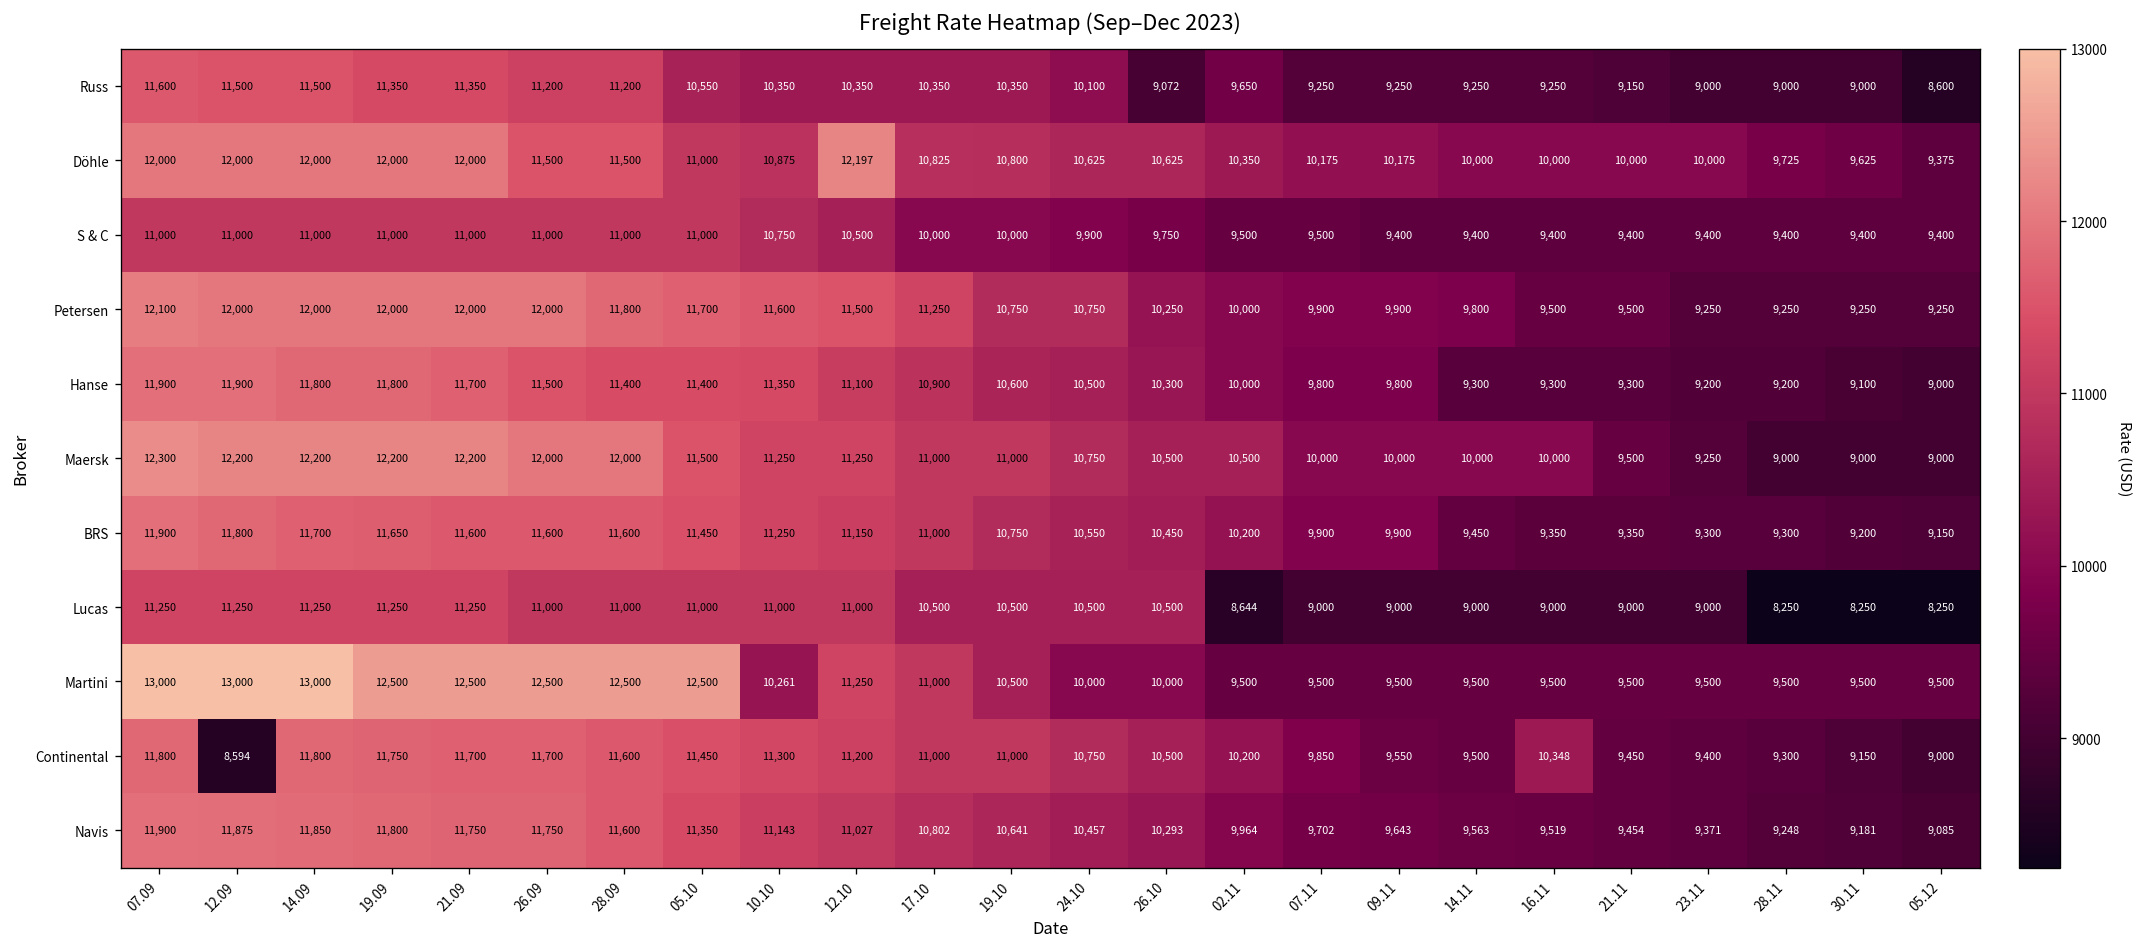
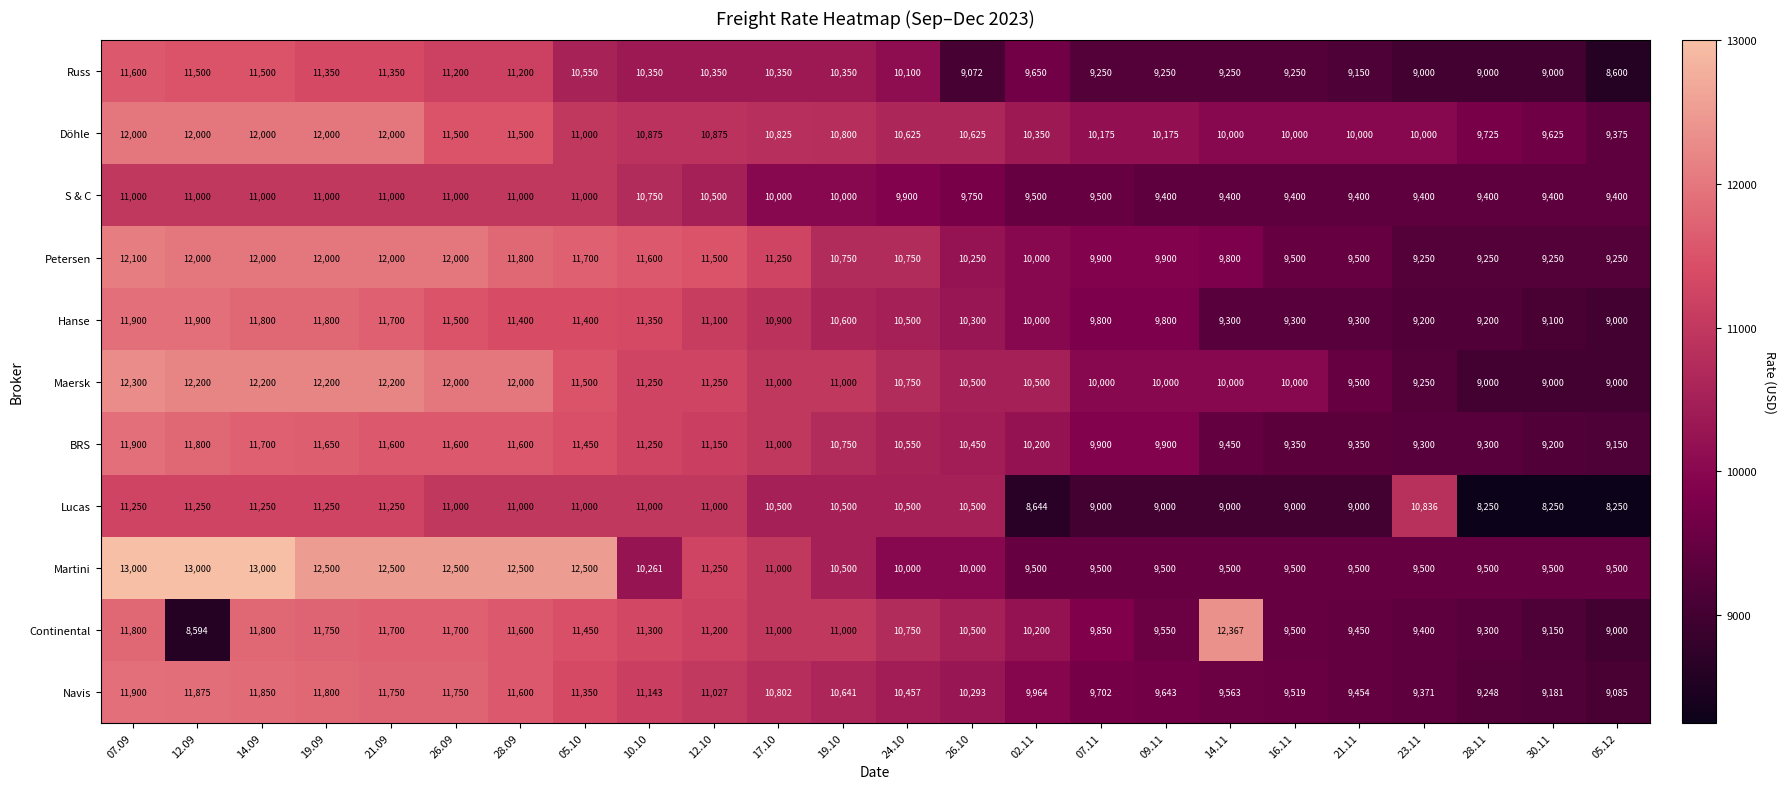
  {
    "Döhle": {
      "07.09": "12,000",
      "12.09": "12,000",
      "14.09": "12,000",
      "19.09": "12,000",
      "21.09": "12,000",
      "26.09": "11,500",
      "28.09": "11,500",
      "05.10": "11,000",
      "10.10": "10,875",
-     "12.10": "12,197",
+     "12.10": "10,875",
      "17.10": "10,825",
      "19.10": "10,800",
      "24.10": "10,625",
      "26.10": "10,625",
      "02.11": "10,350",
      "07.11": "10,175",
      "09.11": "10,175",
      "14.11": "10,000",
      "16.11": "10,000",
      "21.11": "10,000",
      "23.11": "10,000",
      "28.11": "9,725",
      "30.11": "9,625",
      "05.12": "9,375"
    },
    "Lucas": {
      "07.09": "11,250",
      "12.09": "11,250",
      "14.09": "11,250",
      "19.09": "11,250",
      "21.09": "11,250",
      "26.09": "11,000",
      "28.09": "11,000",
      "05.10": "11,000",
      "10.10": "11,000",
      "12.10": "11,000",
      "17.10": "10,500",
      "19.10": "10,500",
      "24.10": "10,500",
      "26.10": "10,500",
      "02.11": "8,644",
      "07.11": "9,000",
      "09.11": "9,000",
      "14.11": "9,000",
      "16.11": "9,000",
      "21.11": "9,000",
-     "23.11": "9,000",
+     "23.11": "10,836",
      "28.11": "8,250",
      "30.11": "8,250",
      "05.12": "8,250"
    },
    "Continental": {
      "07.09": "11,800",
      "12.09": "8,594",
      "14.09": "11,800",
      "19.09": "11,750",
      "21.09": "11,700",
      "26.09": "11,700",
      "28.09": "11,600",
      "05.10": "11,450",
      "10.10": "11,300",
      "12.10": "11,200",
      "17.10": "11,000",
      "19.10": "11,000",
      "24.10": "10,750",
      "26.10": "10,500",
      "02.11": "10,200",
      "07.11": "9,850",
      "09.11": "9,550",
-     "14.11": "9,500",
-     "16.11": "10,348",
+     "14.11": "12,367",
+     "16.11": "9,500",
      "21.11": "9,450",
      "23.11": "9,400",
      "28.11": "9,300",
      "30.11": "9,150",
      "05.12": "9,000"
    }
  }
